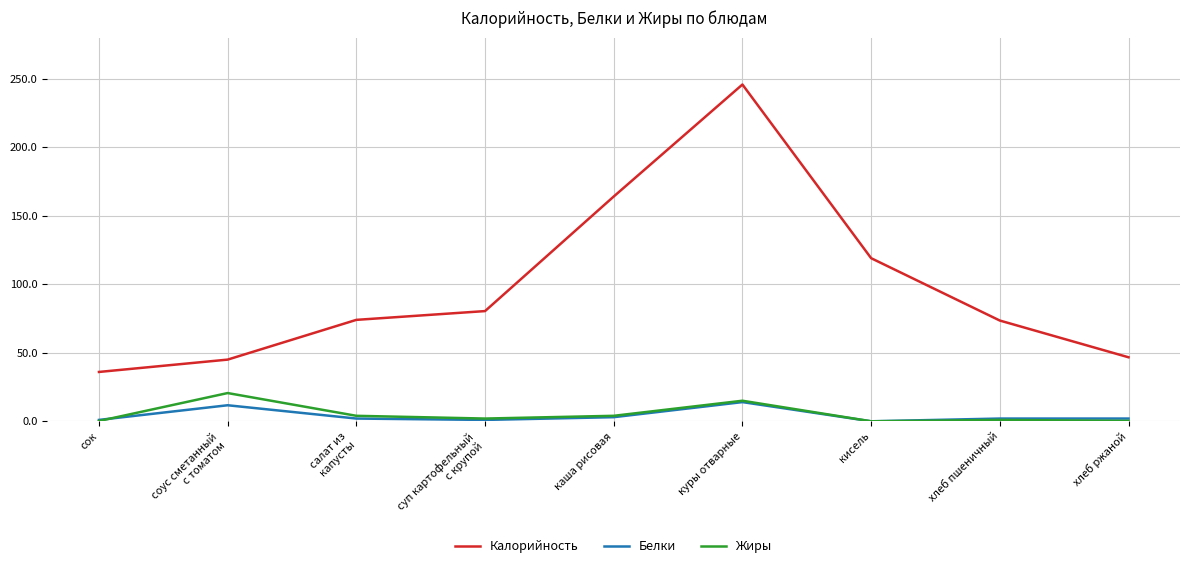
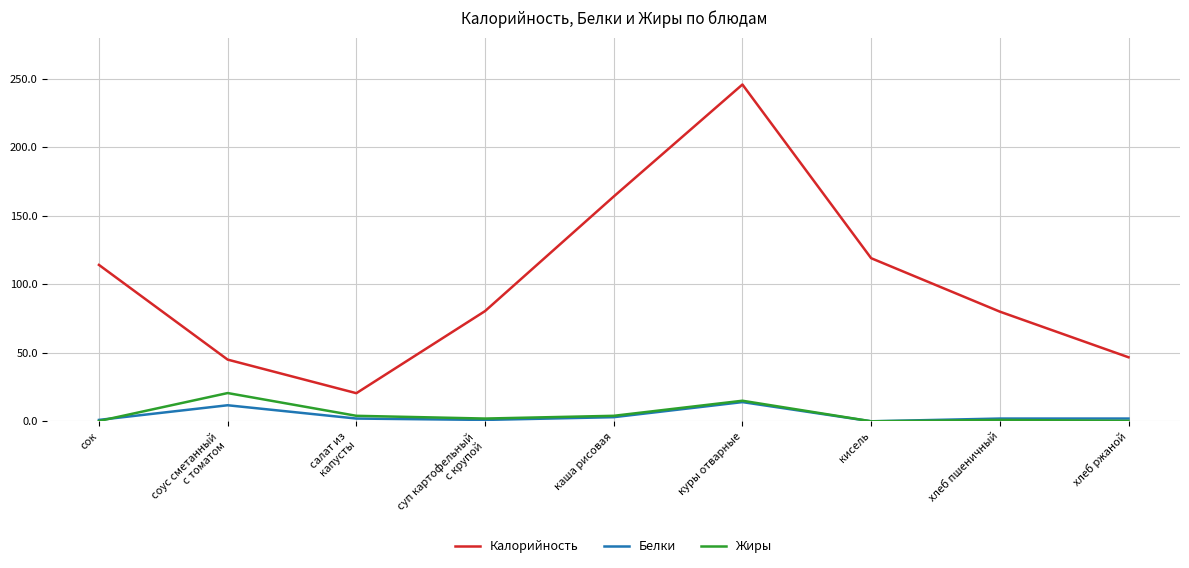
  {
    "Калорийность": {
-     "сок": 36,
+     "сок": 114,
      "соус сметанный с томатом": 45,
-     "салат из капусты": 74,
+     "салат из капусты": 21,
      "суп картофельный с крупой": 80,
      "каша рисовая": 164,
      "куры отварные": 246,
      "кисель": 119,
-     "хлеб пшеничный": 74,
+     "хлеб пшеничный": 80,
      "хлеб ржаной": 47
    },
    "Белки": {
      "соус сметанный с томатом": 12,
      "салат из капусты": 2
    },
    "Жиры": {
      "соус сметанный с томатом": 21,
      "салат из капусты": 4
    }
  }
